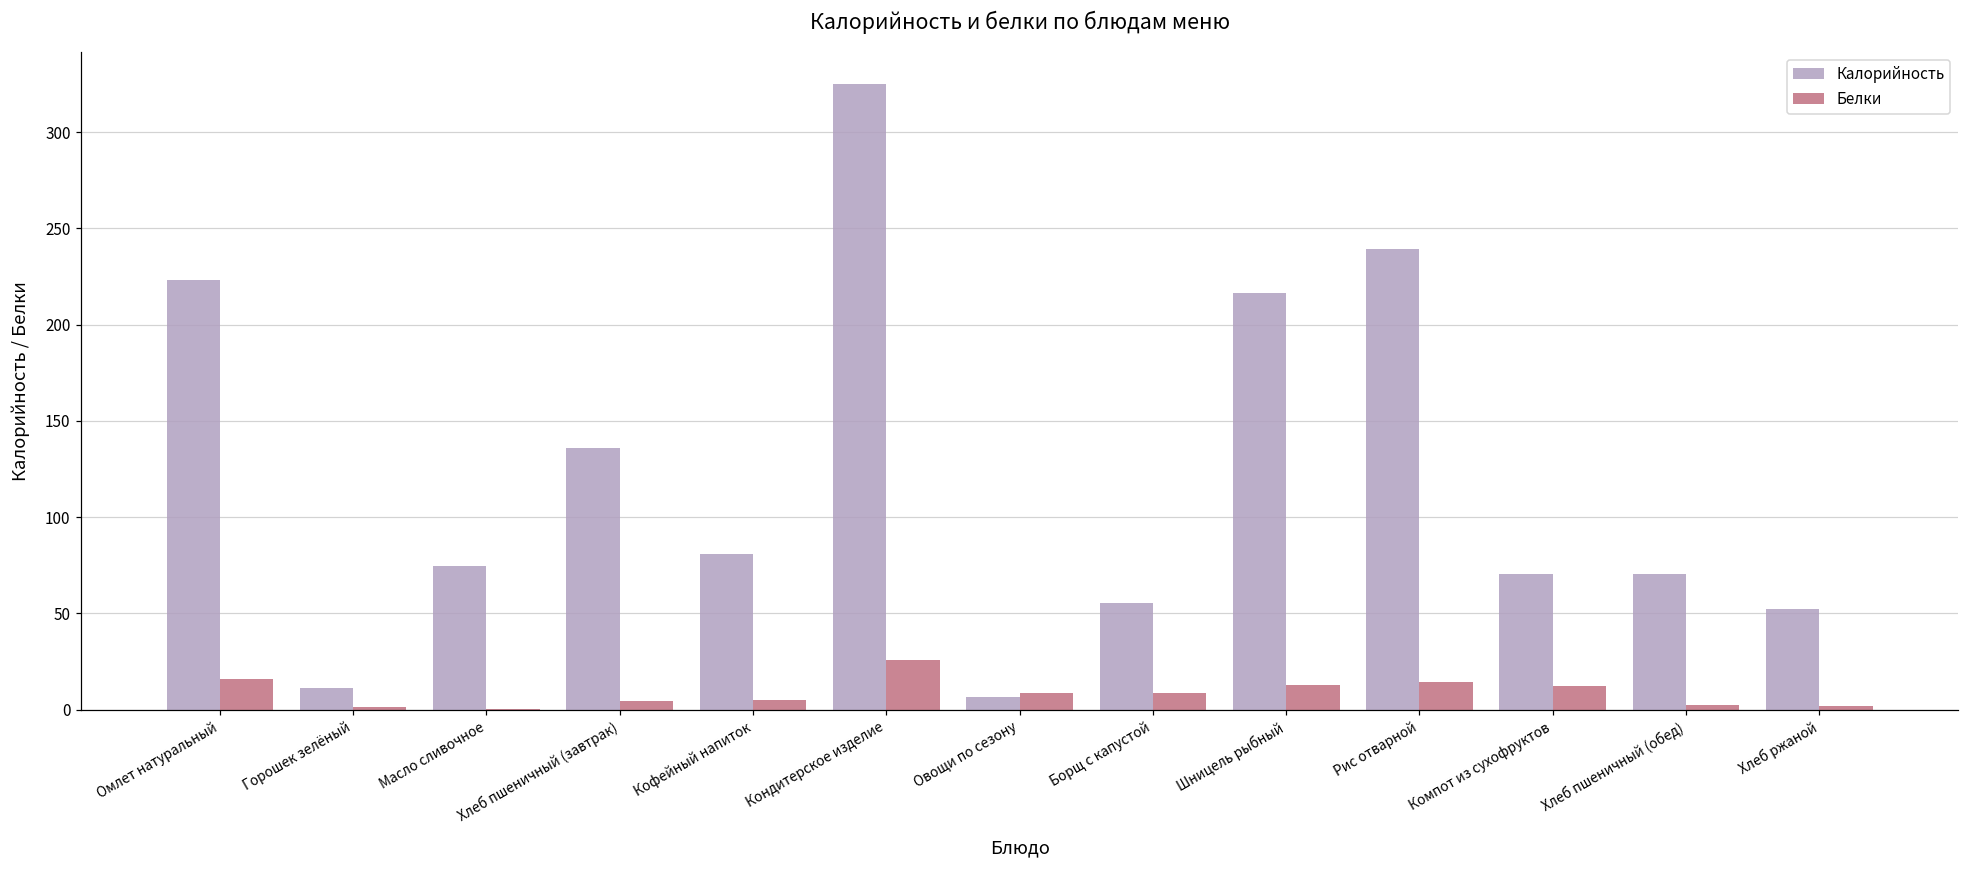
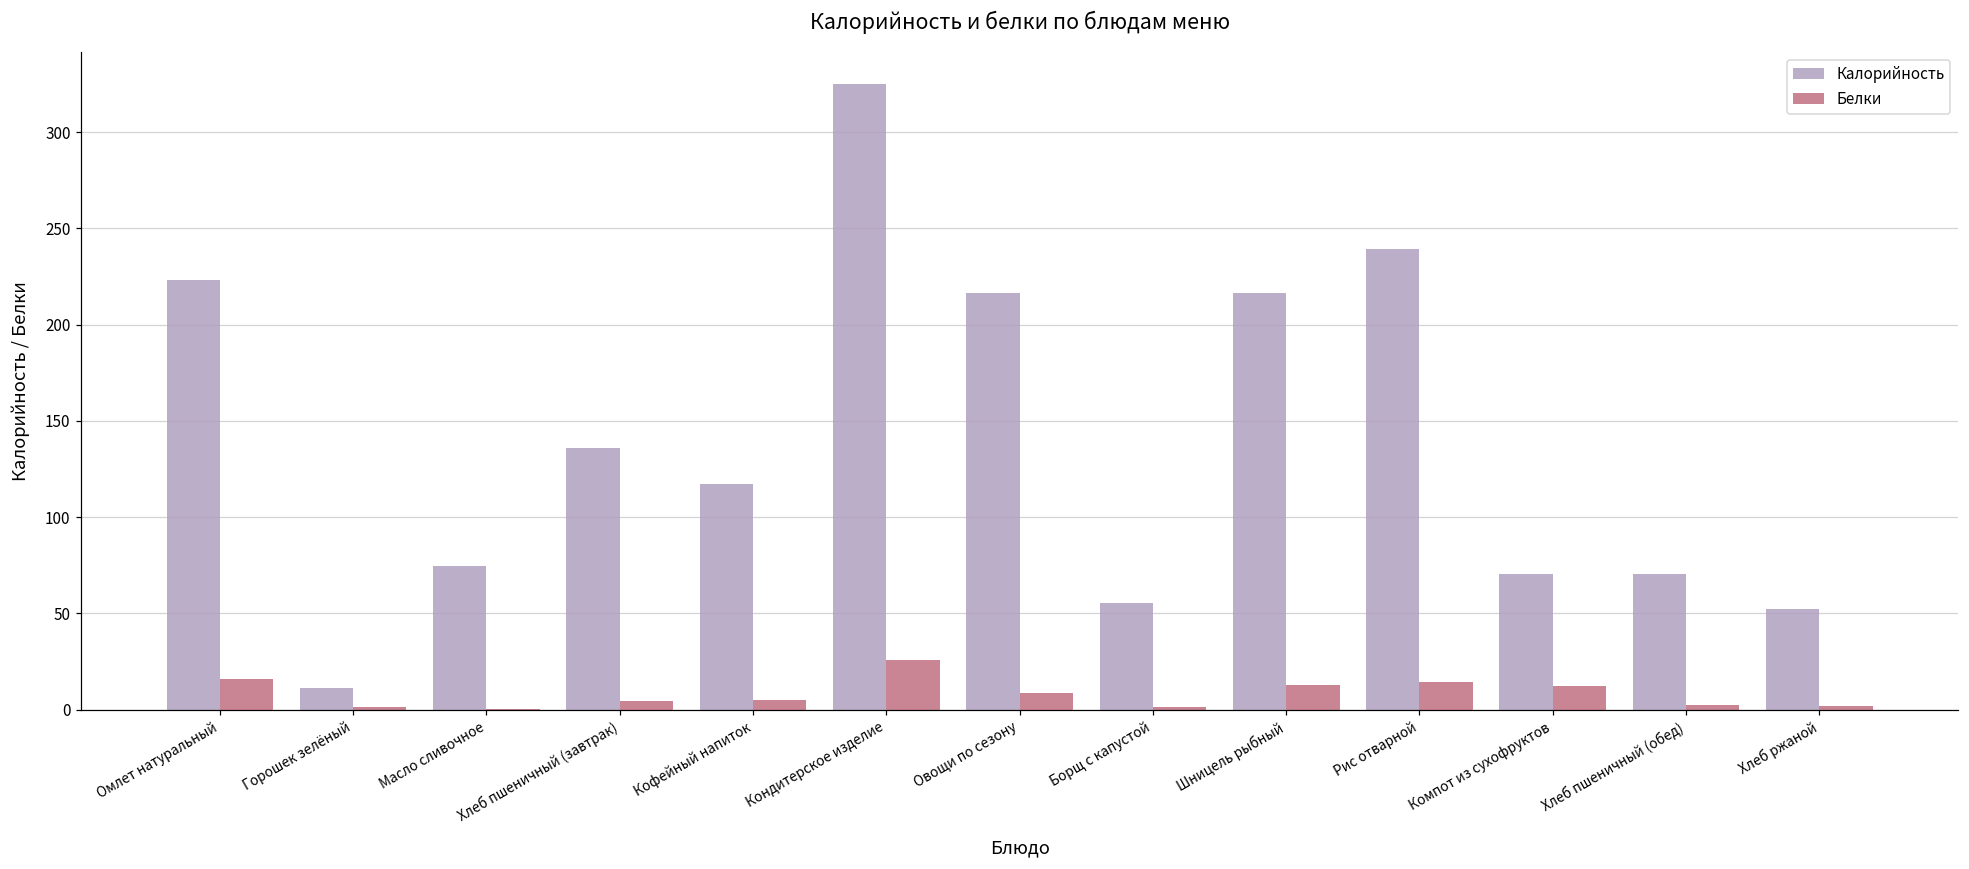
  {
    "Калорийность": {
      "Омлет натуральный": 223,
      "Горошек зелёный": 11,
      "Масло сливочное": 75,
      "Хлеб пшеничный (завтрак)": 136,
-     "Кофейный напиток": 81,
+     "Кофейный напиток": 117,
      "Кондитерское изделие": 325,
-     "Овощи по сезону": 7,
+     "Овощи по сезону": 217,
      "Борщ с капустой": 55,
      "Шницель рыбный": 217,
      "Рис отварной": 239,
      "Компот из сухофруктов": 70,
      "Хлеб пшеничный (обед)": 71,
      "Хлеб ржаной": 52
    },
    "Белки": {
      "Омлет натуральный": 16,
      "Горошек зелёный": 2,
      "Хлеб пшеничный (завтрак)": 5,
      "Кофейный напиток": 5,
      "Кондитерское изделие": 26,
      "Овощи по сезону": 8,
-     "Борщ с капустой": 9,
+     "Борщ с капустой": 1,
      "Шницель рыбный": 13,
      "Рис отварной": 14,
      "Компот из сухофруктов": 12,
      "Хлеб пшеничный (обед)": 2,
      "Хлеб ржаной": 2
    }
  }
